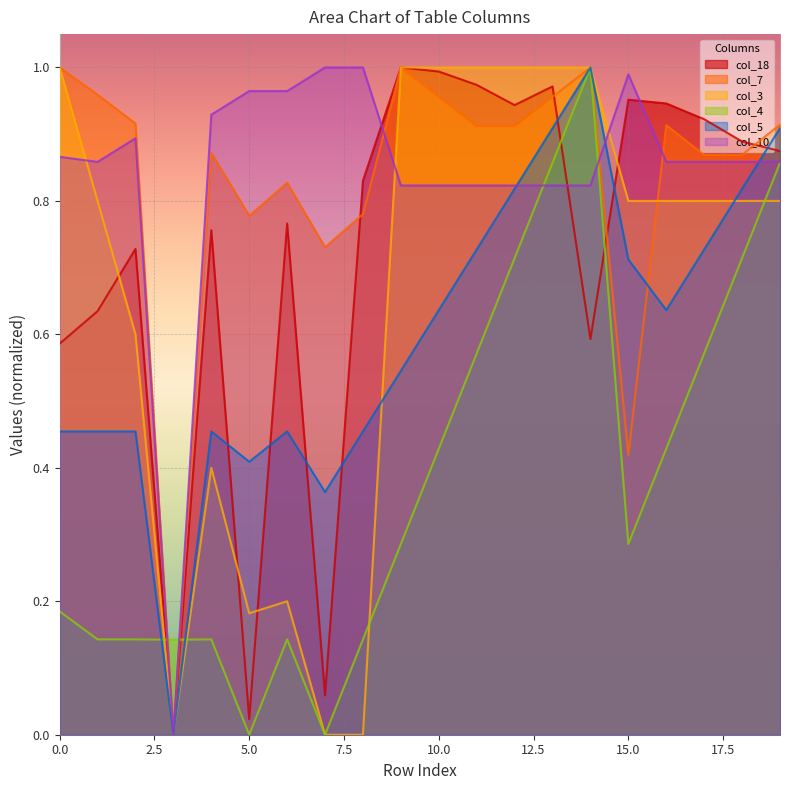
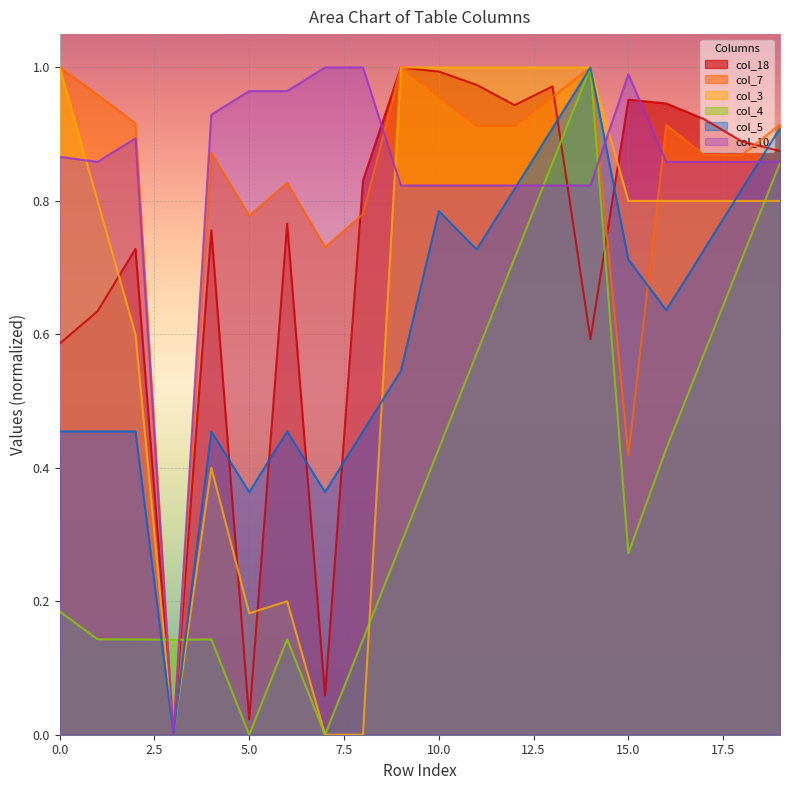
  {
    "col_18": {
      "0.0": 0.59,
      "5.0": 0.02,
      "10.0": 0.99,
      "15.0": 0.95
    },
    "col_7": {
      "5.0": 0.78,
      "10.0": 0.96,
      "15.0": 0.42
    },
    "col_3": {
      "5.0": 0.18,
      "10.0": 1.00,
      "15.0": 0.80
    },
    "col_4": {
      "0.0": 0.18,
      "5.0": 0.00,
      "10.0": 0.43,
-     "15.0": 0.29
+     "15.0": 0.27
    },
    "col_5": {
      "0.0": 0.45,
-     "5.0": 0.41,
-     "10.0": 0.64,
+     "5.0": 0.36,
+     "10.0": 0.78,
      "15.0": 0.71
    },
    "col_10": {
      "0.0": 0.87,
      "5.0": 0.96,
      "10.0": 0.82,
      "15.0": 0.99
    }
  }
